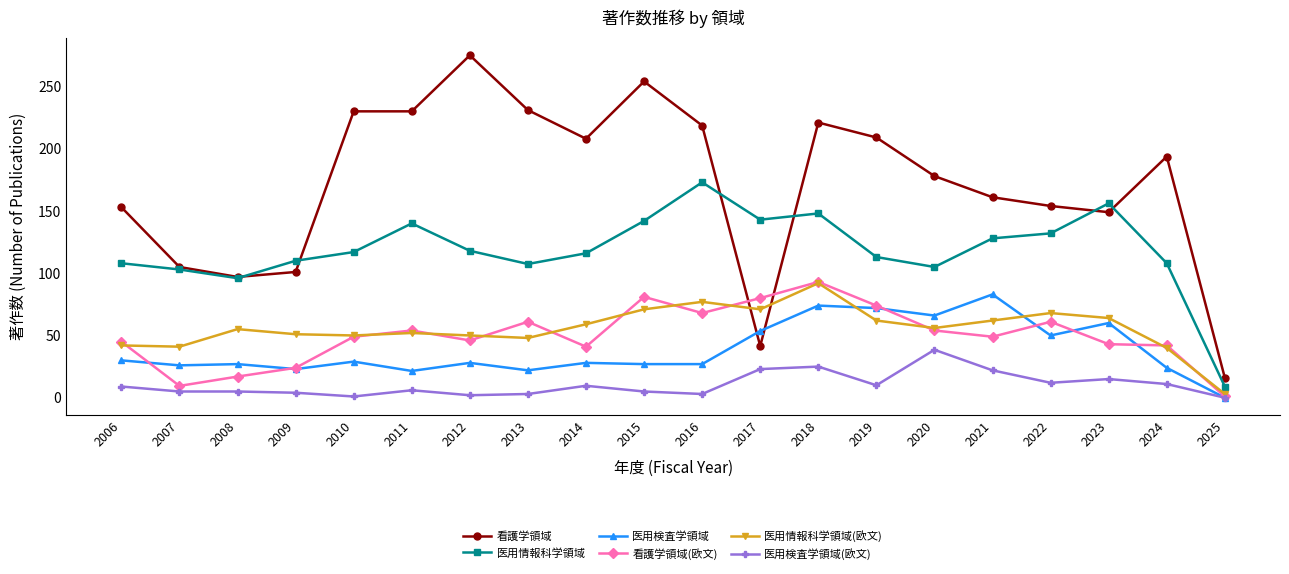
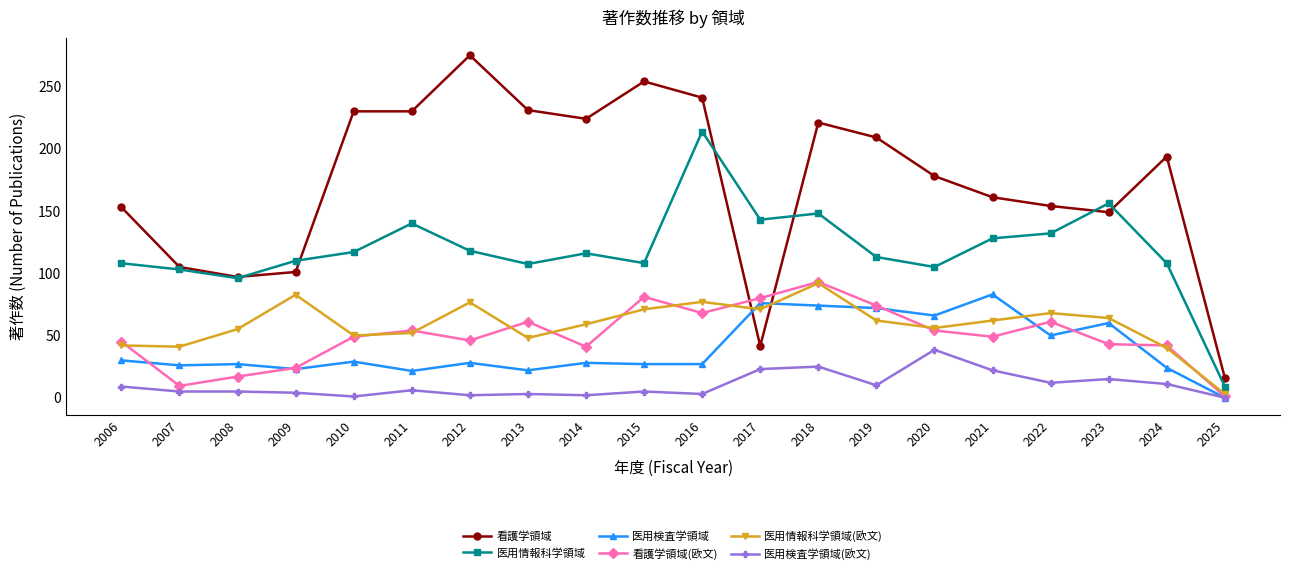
  {
    "看護学領域": {
      "2006": 153,
      "2009": 101,
      "2010": 230,
      "2011": 230,
      "2012": 275,
      "2013": 231,
-     "2014": 208,
+     "2014": 224,
      "2015": 254,
-     "2016": 219,
+     "2016": 241,
      "2017": 42,
      "2018": 221,
      "2019": 209,
      "2020": 178,
      "2021": 161,
      "2022": 154,
      "2023": 149,
      "2024": 194,
      "2025": 16
    },
    "医用情報科学領域": {
      "2006": 108,
      "2009": 110,
      "2010": 117,
      "2011": 140,
      "2012": 118,
      "2013": 107,
      "2014": 116,
-     "2015": 142,
-     "2016": 173,
+     "2015": 108,
+     "2016": 214,
      "2017": 143,
      "2018": 148,
      "2019": 113,
      "2020": 105,
      "2021": 128,
      "2022": 132,
      "2023": 156,
      "2024": 108,
      "2025": 9
    },
    "医用検査学領域": {
      "2006": 30,
      "2007": 26,
      "2008": 27,
      "2010": 29,
      "2011": 22,
      "2012": 28,
      "2013": 22,
      "2014": 28,
      "2015": 27,
      "2016": 27,
-     "2017": 54,
+     "2017": 76,
      "2018": 74,
      "2020": 66,
      "2021": 83,
      "2022": 50,
      "2023": 60,
      "2024": 24
    },
    "看護学領域(欧文)": {
      "2006": 45,
      "2007": 10,
      "2008": 17,
      "2012": 46,
      "2013": 61,
      "2014": 41,
      "2015": 81,
      "2016": 68,
      "2017": 80,
      "2021": 49,
      "2022": 61,
      "2023": 43
    },
    "医用情報科学領域(欧文)": {
      "2006": 42,
      "2007": 41,
      "2008": 55,
-     "2009": 51,
-     "2012": 50,
+     "2009": 83,
+     "2012": 77,
      "2013": 48,
      "2014": 59,
      "2015": 71,
      "2016": 77,
      "2017": 71,
      "2019": 62,
      "2021": 62,
      "2022": 68,
      "2023": 64
    },
    "医用検査学領域(欧文)": {
      "2006": 9,
      "2007": 5,
      "2008": 5,
      "2009": 4,
      "2010": 1,
      "2011": 6,
      "2012": 2,
      "2013": 3,
-     "2014": 10,
+     "2014": 2,
      "2015": 5,
      "2016": 3,
      "2017": 23,
      "2018": 25,
      "2019": 10,
      "2020": 39,
      "2021": 22,
      "2022": 12,
      "2023": 15,
      "2024": 11
    }
  }
